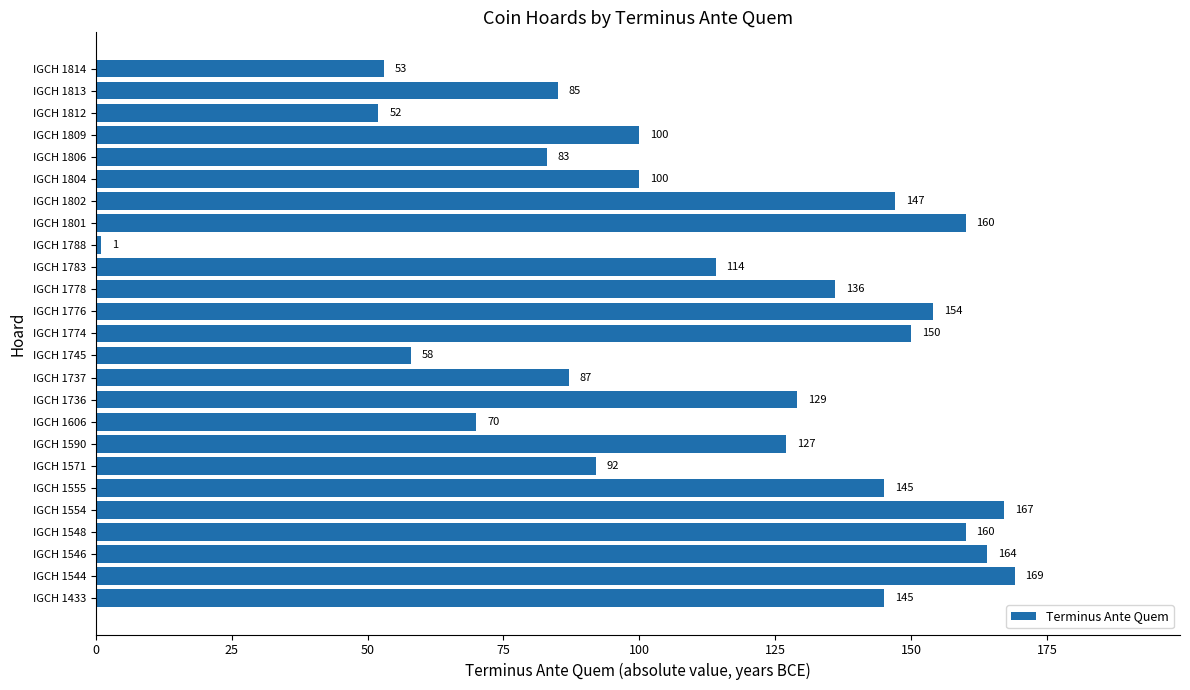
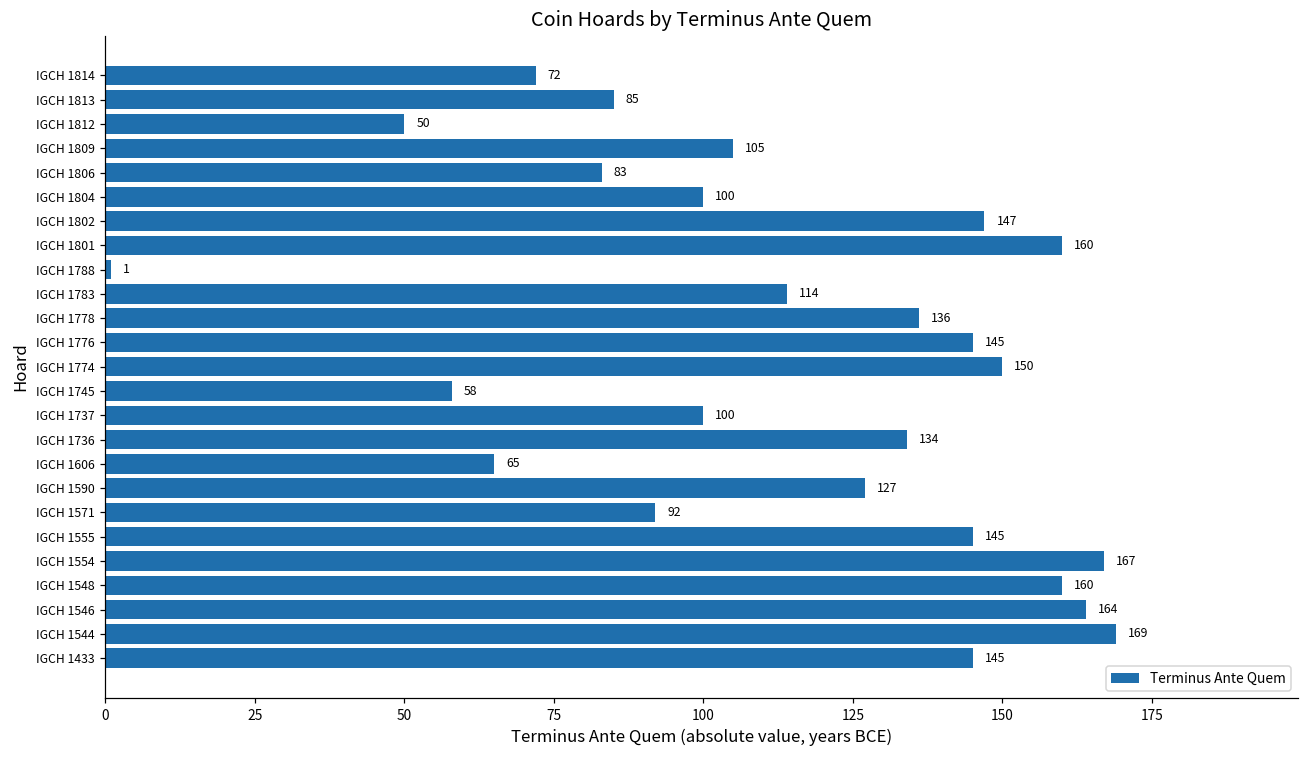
  {
-   "IGCH 1814": 53,
+   "IGCH 1814": 72,
    "IGCH 1813": 85,
-   "IGCH 1812": 52,
-   "IGCH 1809": 100,
+   "IGCH 1812": 50,
+   "IGCH 1809": 105,
    "IGCH 1806": 83,
    "IGCH 1804": 100,
    "IGCH 1802": 147,
    "IGCH 1801": 160,
    "IGCH 1788": 1,
    "IGCH 1783": 114,
    "IGCH 1778": 136,
-   "IGCH 1776": 154,
+   "IGCH 1776": 145,
    "IGCH 1774": 150,
    "IGCH 1745": 58,
-   "IGCH 1737": 87,
-   "IGCH 1736": 129,
-   "IGCH 1606": 70,
+   "IGCH 1737": 100,
+   "IGCH 1736": 134,
+   "IGCH 1606": 65,
    "IGCH 1590": 127,
    "IGCH 1571": 92,
    "IGCH 1555": 145,
    "IGCH 1554": 167,
    "IGCH 1548": 160,
    "IGCH 1546": 164,
    "IGCH 1544": 169,
    "IGCH 1433": 145
  }
